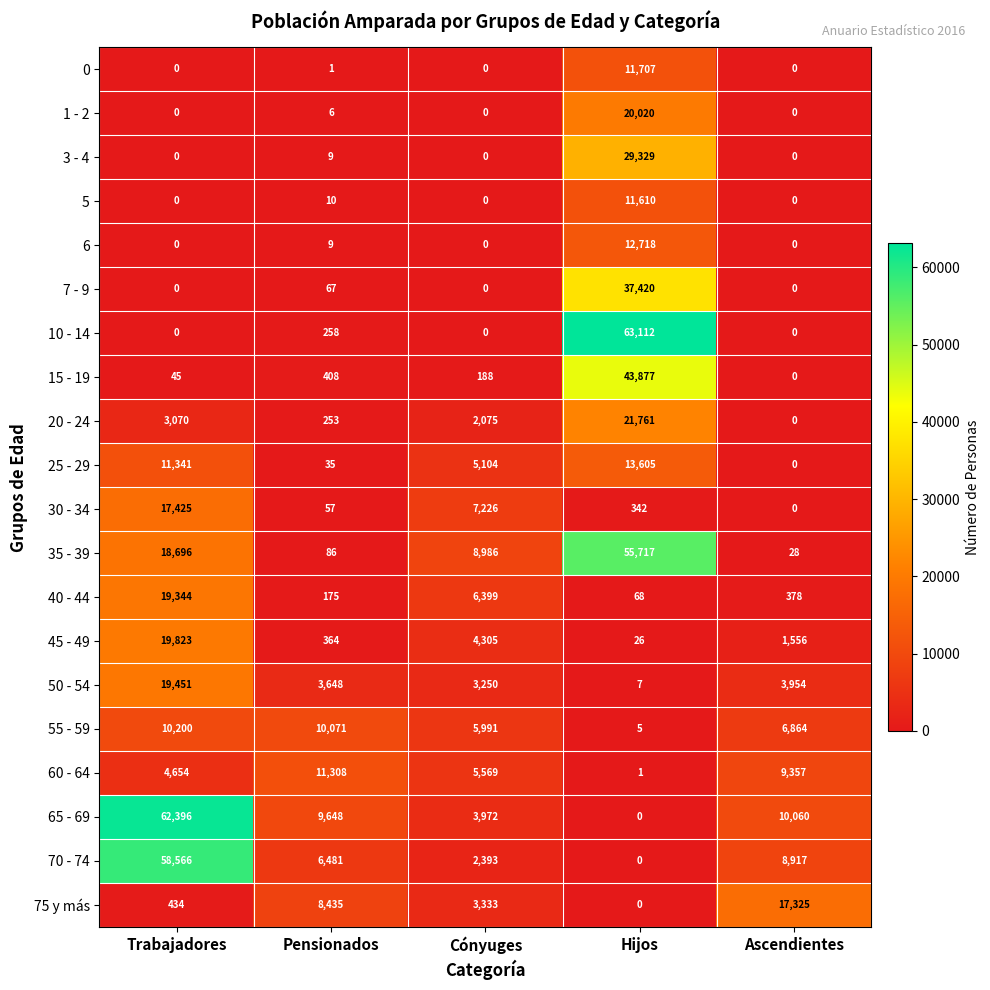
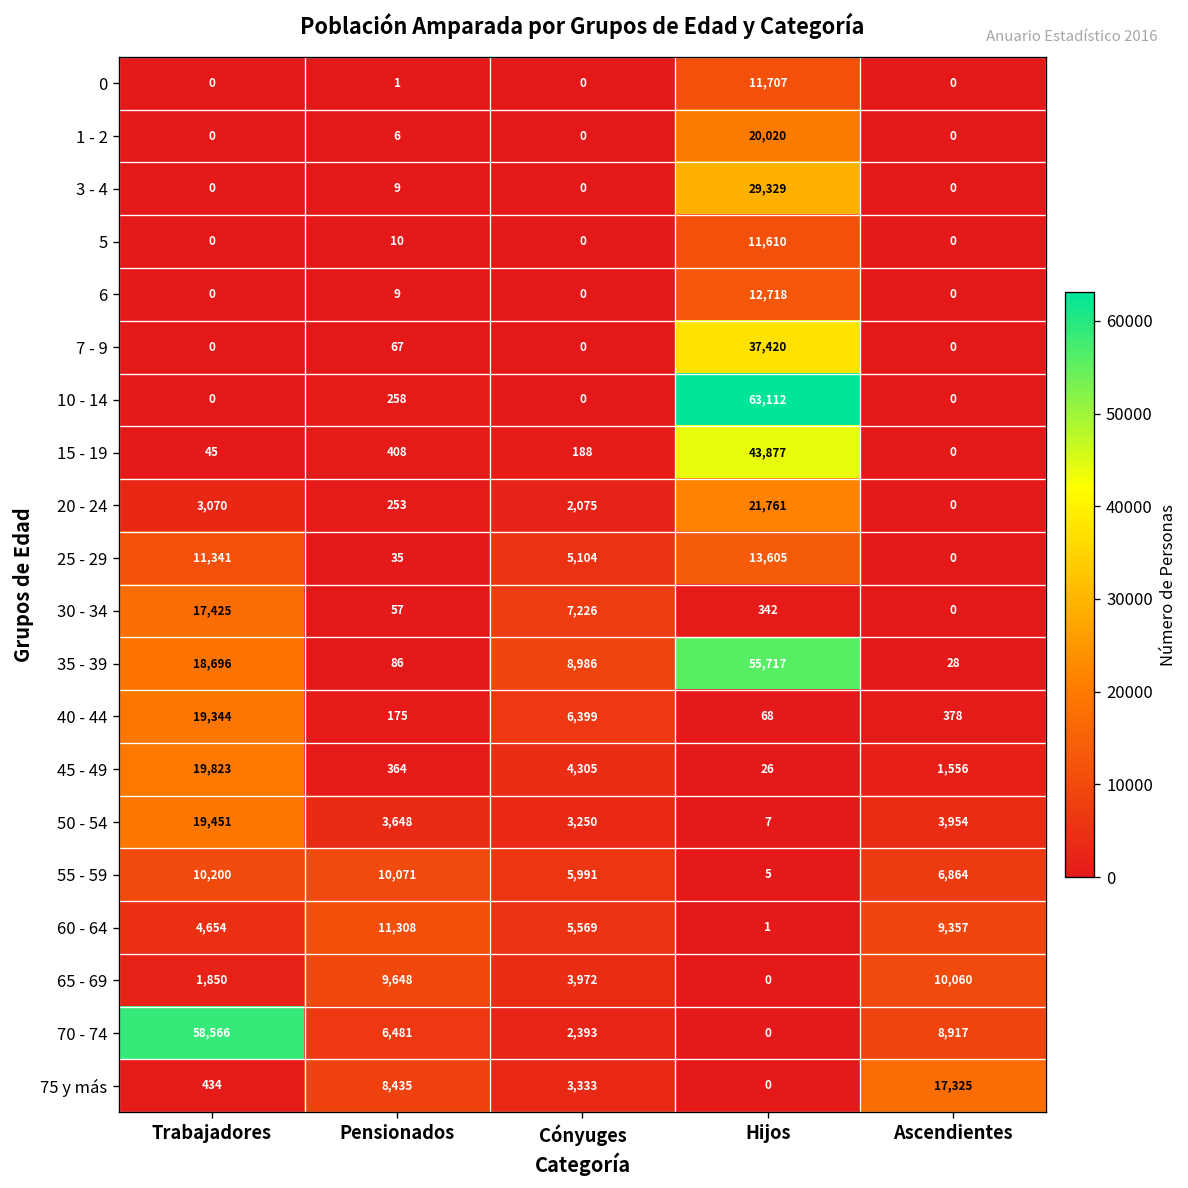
  {
    "0": {
      "Trabajadores": "0",
      "Pensionados": "1",
      "Cónyuges": "0",
      "Hijos": "11,707",
      "Ascendientes": "0"
    },
    "1 - 2": {
      "Trabajadores": "0",
      "Pensionados": "6",
      "Cónyuges": "0",
      "Hijos": "20,020",
      "Ascendientes": "0"
    },
    "3 - 4": {
      "Trabajadores": "0",
      "Pensionados": "9",
      "Cónyuges": "0",
      "Hijos": "29,329",
      "Ascendientes": "0"
    },
    "5": {
      "Trabajadores": "0",
      "Pensionados": "10",
      "Cónyuges": "0",
      "Hijos": "11,610",
      "Ascendientes": "0"
    },
    "6": {
      "Trabajadores": "0",
      "Pensionados": "9",
      "Cónyuges": "0",
      "Hijos": "12,718",
      "Ascendientes": "0"
    },
    "7 - 9": {
      "Trabajadores": "0",
      "Pensionados": "67",
      "Cónyuges": "0",
      "Hijos": "37,420",
      "Ascendientes": "0"
    },
    "10 - 14": {
      "Trabajadores": "0",
      "Pensionados": "258",
      "Cónyuges": "0",
      "Hijos": "63,112",
      "Ascendientes": "0"
    },
    "15 - 19": {
      "Trabajadores": "45",
      "Pensionados": "408",
      "Cónyuges": "188",
      "Hijos": "43,877",
      "Ascendientes": "0"
    },
    "20 - 24": {
      "Trabajadores": "3,070",
      "Pensionados": "253",
      "Cónyuges": "2,075",
      "Hijos": "21,761",
      "Ascendientes": "0"
    },
    "25 - 29": {
      "Trabajadores": "11,341",
      "Pensionados": "35",
      "Cónyuges": "5,104",
      "Hijos": "13,605",
      "Ascendientes": "0"
    },
    "30 - 34": {
      "Trabajadores": "17,425",
      "Pensionados": "57",
      "Cónyuges": "7,226",
      "Hijos": "342",
      "Ascendientes": "0"
    },
    "35 - 39": {
      "Trabajadores": "18,696",
      "Pensionados": "86",
      "Cónyuges": "8,986",
      "Hijos": "55,717",
      "Ascendientes": "28"
    },
    "40 - 44": {
      "Trabajadores": "19,344",
      "Pensionados": "175",
      "Cónyuges": "6,399",
      "Hijos": "68",
      "Ascendientes": "378"
    },
    "45 - 49": {
      "Trabajadores": "19,823",
      "Pensionados": "364",
      "Cónyuges": "4,305",
      "Hijos": "26",
      "Ascendientes": "1,556"
    },
    "50 - 54": {
      "Trabajadores": "19,451",
      "Pensionados": "3,648",
      "Cónyuges": "3,250",
      "Hijos": "7",
      "Ascendientes": "3,954"
    },
    "55 - 59": {
      "Trabajadores": "10,200",
      "Pensionados": "10,071",
      "Cónyuges": "5,991",
      "Hijos": "5",
      "Ascendientes": "6,864"
    },
    "60 - 64": {
      "Trabajadores": "4,654",
      "Pensionados": "11,308",
      "Cónyuges": "5,569",
      "Hijos": "1",
      "Ascendientes": "9,357"
    },
    "65 - 69": {
-     "Trabajadores": "62,396",
+     "Trabajadores": "1,850",
      "Pensionados": "9,648",
      "Cónyuges": "3,972",
      "Hijos": "0",
      "Ascendientes": "10,060"
    },
    "70 - 74": {
      "Trabajadores": "58,566",
      "Pensionados": "6,481",
      "Cónyuges": "2,393",
      "Hijos": "0",
      "Ascendientes": "8,917"
    },
    "75 y más": {
      "Trabajadores": "434",
      "Pensionados": "8,435",
      "Cónyuges": "3,333",
      "Hijos": "0",
      "Ascendientes": "17,325"
    }
  }
